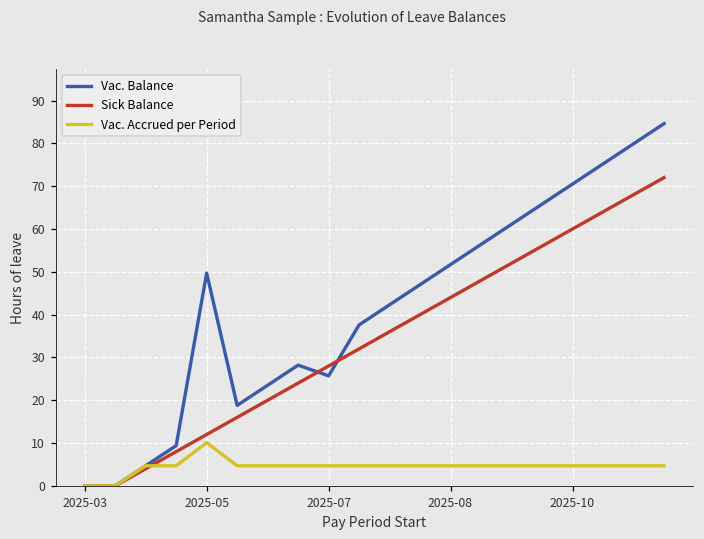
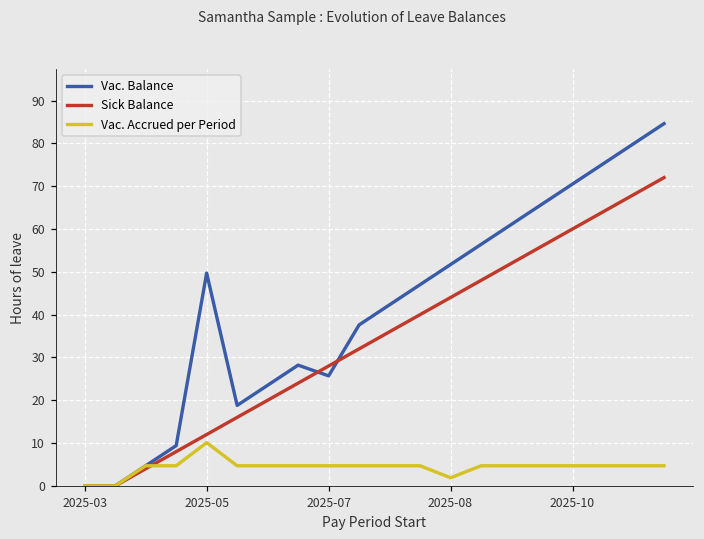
  {
    "Vac. Balance": {
      "2025-05": 50,
      "2025-07": 26,
      "2025-08": 52,
      "2025-10": 71
    },
    "Sick Balance": {
      "2025-05": 12,
      "2025-07": 28,
      "2025-08": 44,
      "2025-10": 60
    },
    "Vac. Accrued per Period": {
      "2025-05": 10,
      "2025-07": 5,
-     "2025-08": 5,
+     "2025-08": 2,
      "2025-10": 5
    }
  }
